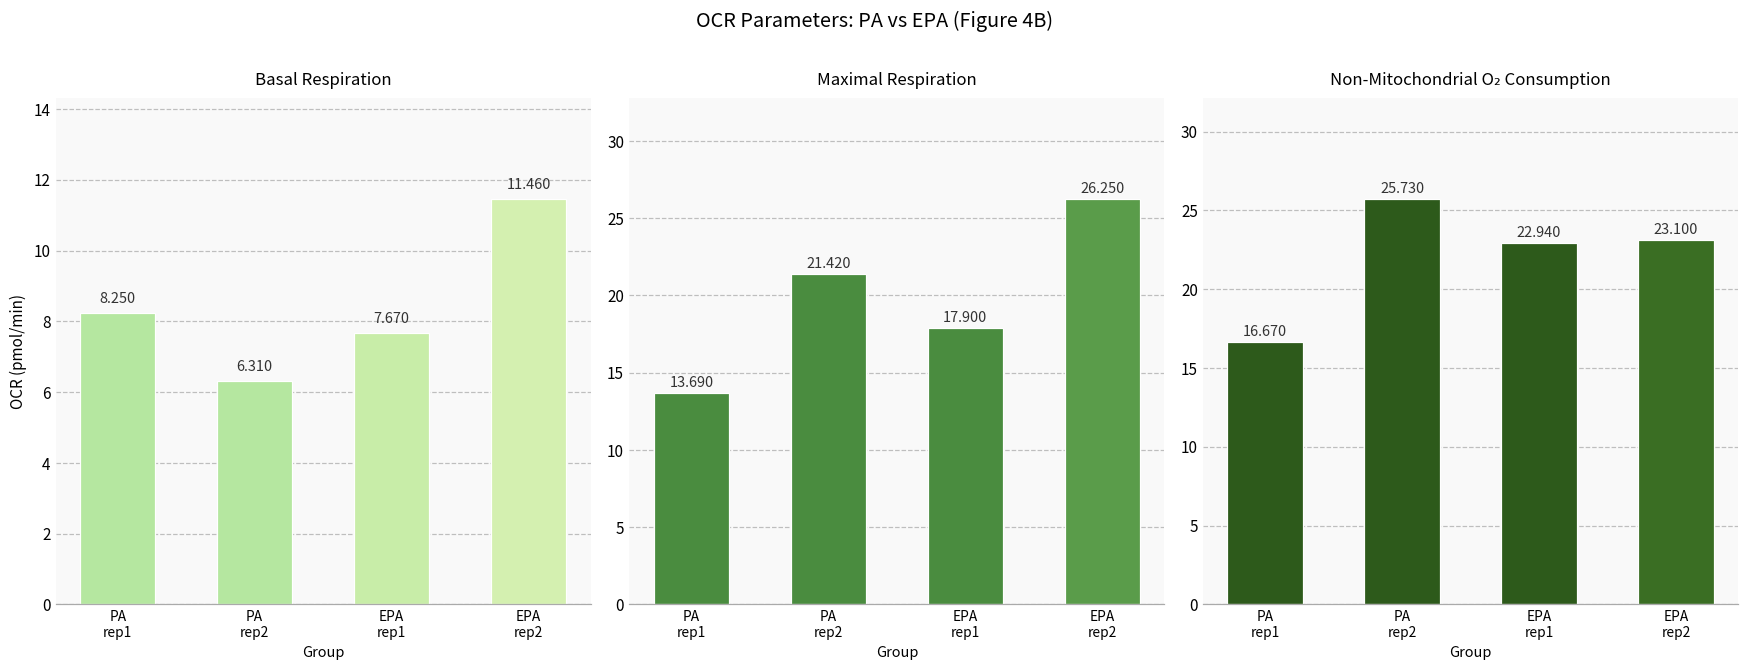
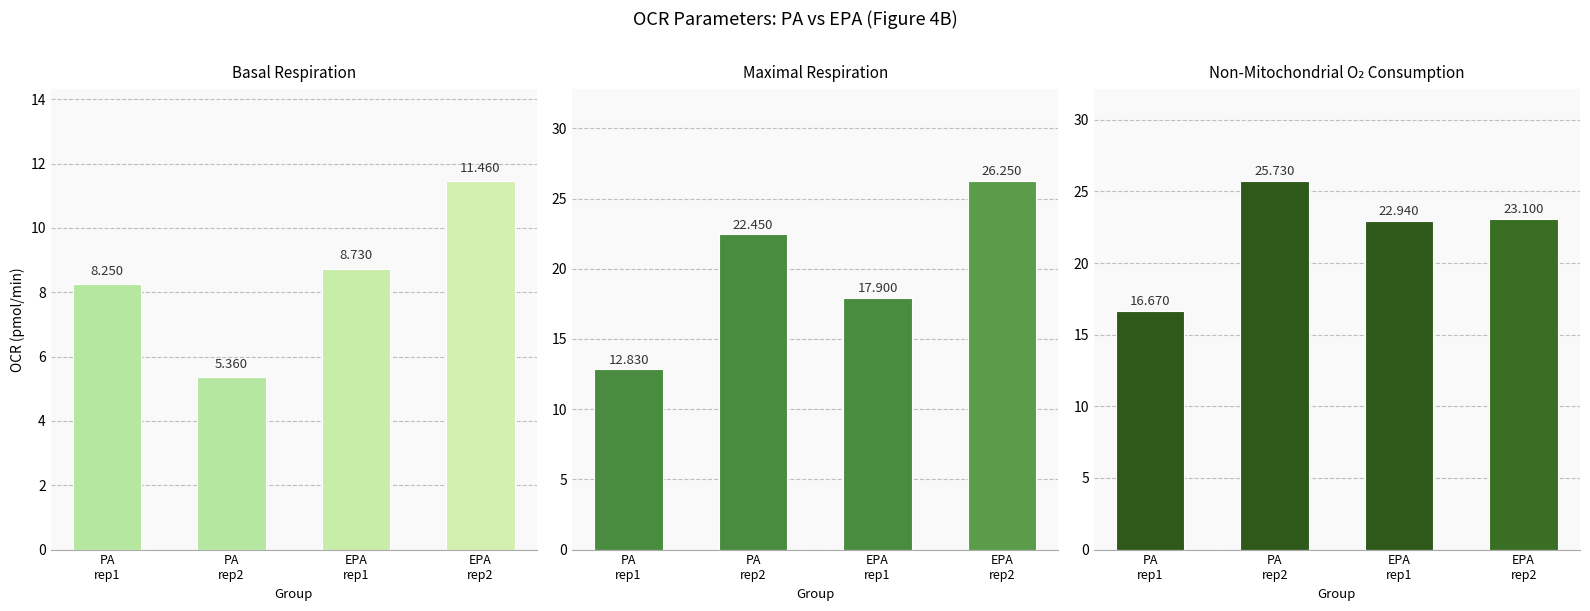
  {
    "Basal Respiration": {
      "PA rep1": 8.250,
-     "PA rep2": 6.310,
-     "EPA rep1": 7.670,
+     "PA rep2": 5.360,
+     "EPA rep1": 8.730,
      "EPA rep2": 11.460
    },
    "Maximal Respiration": {
-     "PA rep1": 13.690,
-     "PA rep2": 21.420,
+     "PA rep1": 12.830,
+     "PA rep2": 22.450,
      "EPA rep1": 17.900,
      "EPA rep2": 26.250
    },
    "Non-Mitochondrial O₂ Consumption": {
      "PA rep1": 16.670,
      "PA rep2": 25.730,
      "EPA rep1": 22.940,
      "EPA rep2": 23.100
    }
  }
